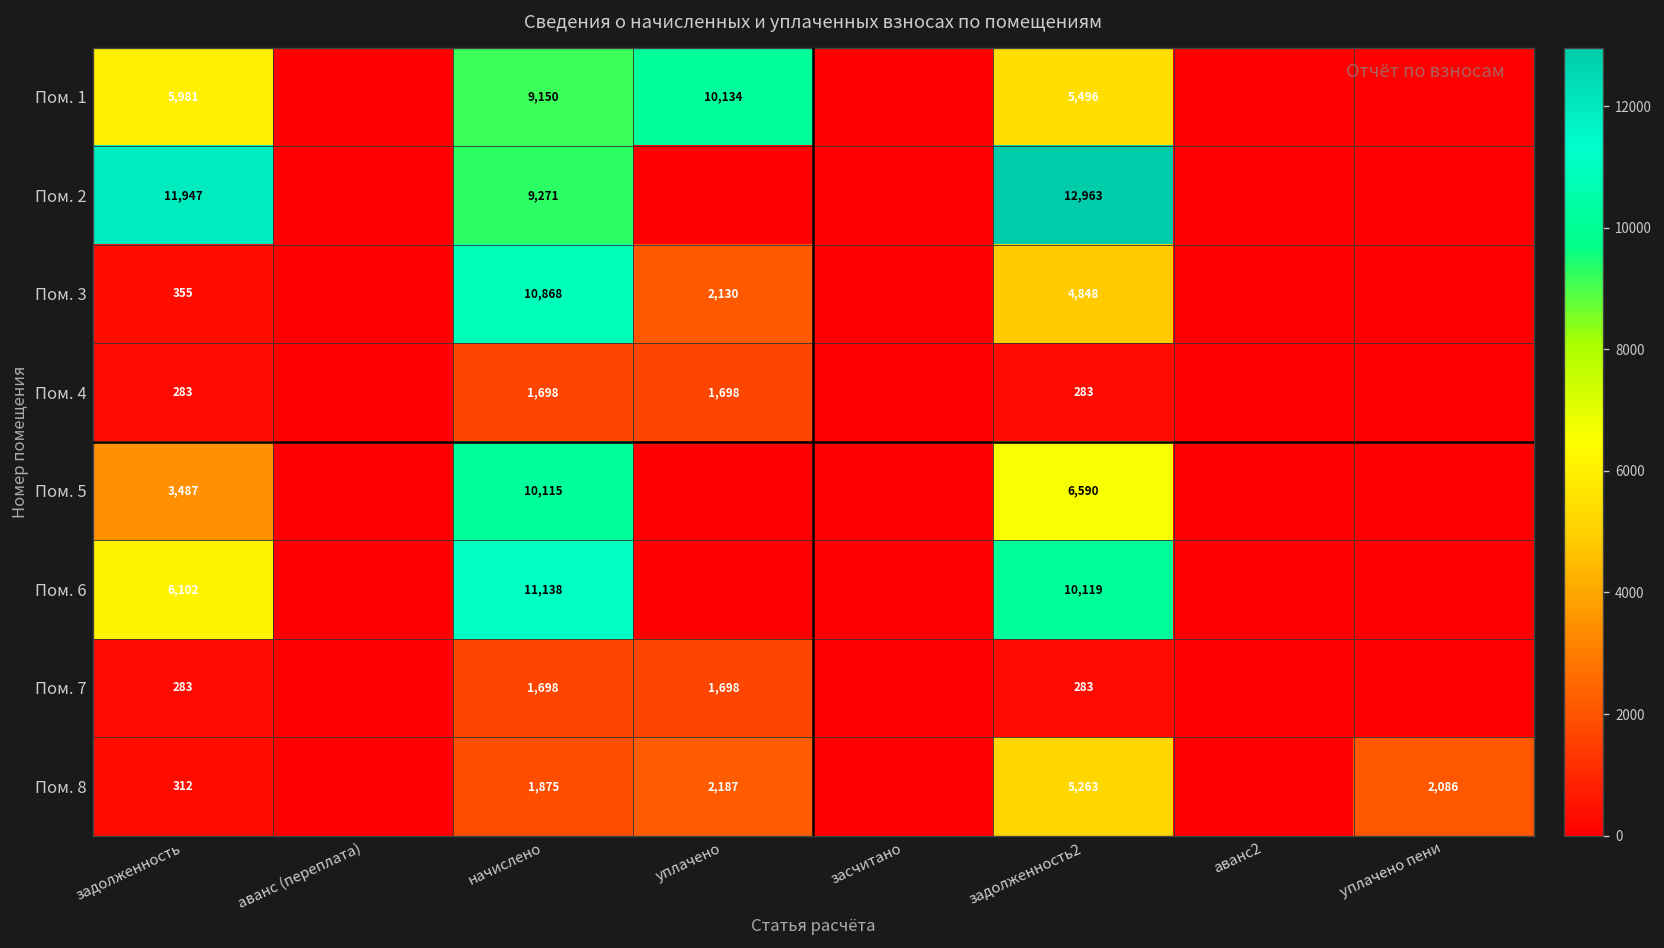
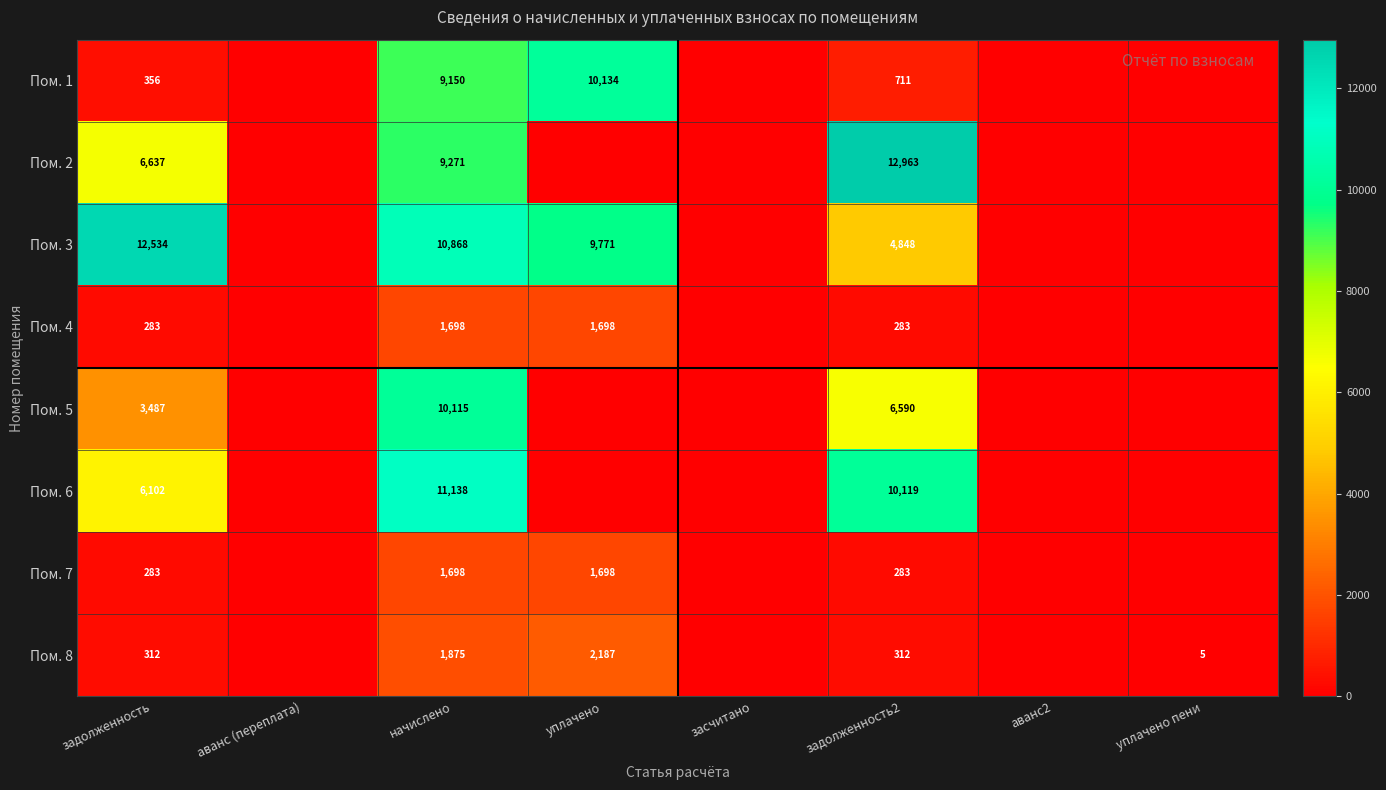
  {
    "Пом. 1": {
-     "задолженность": "5,981",
+     "задолженность": "356",
      "начислено": "9,150",
      "уплачено": "10,134",
-     "задолженность2": "5,496"
+     "задолженность2": "711"
    },
    "Пом. 2": {
-     "задолженность": "11,947",
+     "задолженность": "6,637",
      "начислено": "9,271",
      "задолженность2": "12,963"
    },
    "Пом. 3": {
-     "задолженность": "355",
+     "задолженность": "12,534",
      "начислено": "10,868",
-     "уплачено": "2,130",
+     "уплачено": "9,771",
      "задолженность2": "4,848"
    },
    "Пом. 4": {
      "задолженность": "283",
      "начислено": "1,698",
      "уплачено": "1,698",
      "задолженность2": "283"
    },
    "Пом. 5": {
      "задолженность": "3,487",
      "начислено": "10,115",
      "задолженность2": "6,590"
    },
    "Пом. 6": {
      "задолженность": "6,102",
      "начислено": "11,138",
      "задолженность2": "10,119"
    },
    "Пом. 7": {
      "задолженность": "283",
      "начислено": "1,698",
      "уплачено": "1,698",
      "задолженность2": "283"
    },
    "Пом. 8": {
      "задолженность": "312",
      "начислено": "1,875",
      "уплачено": "2,187",
-     "задолженность2": "5,263",
-     "уплачено пени": "2,086"
+     "задолженность2": "312",
+     "уплачено пени": "5"
    }
  }
